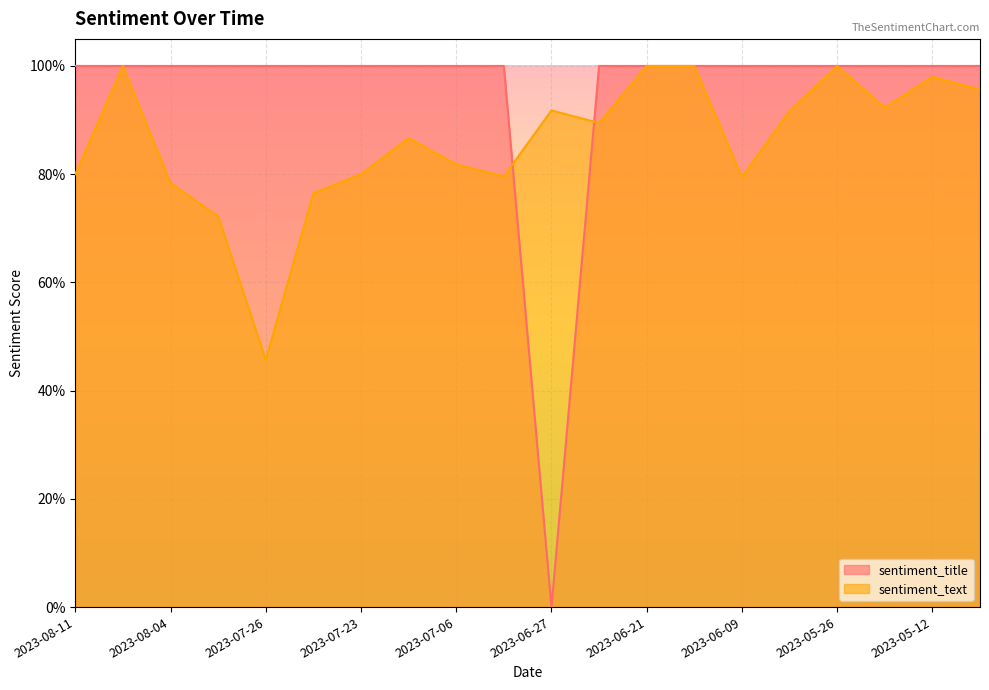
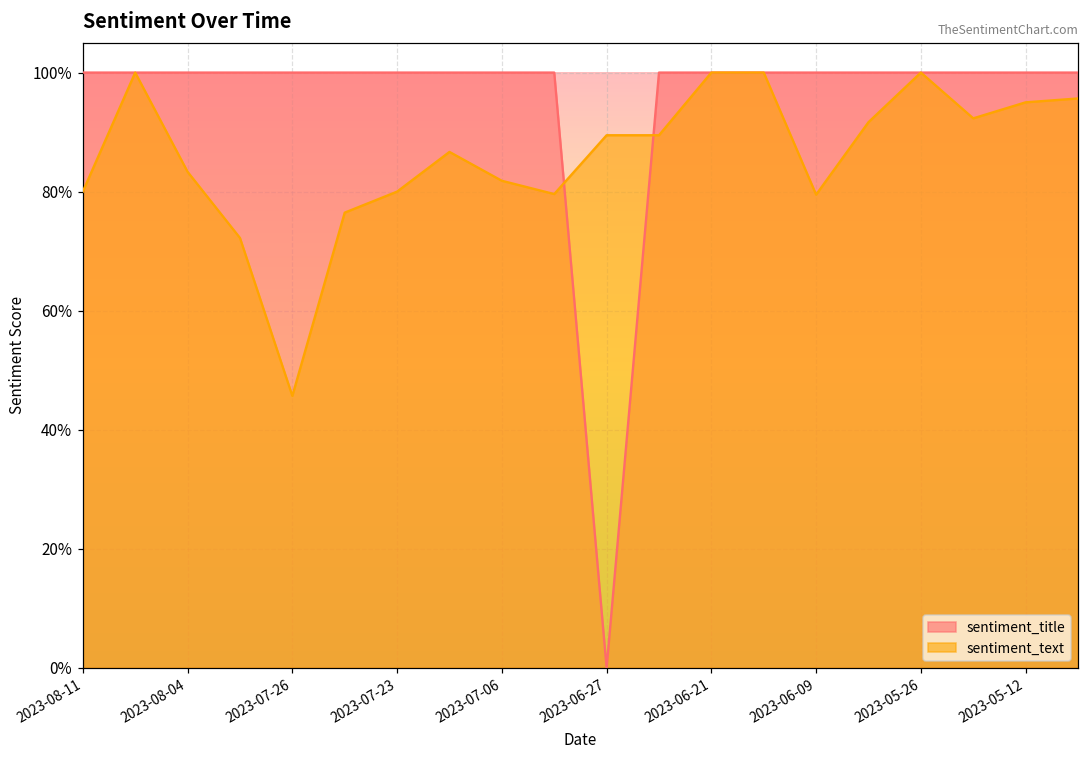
  {
    "sentiment_title": {
      "2023-08-11": "100%",
      "2023-08-04": "100%",
      "2023-07-26": "100%",
      "2023-07-23": "100%",
      "2023-07-06": "100%",
      "2023-06-27": "0%",
      "2023-06-09": "100%",
      "2023-05-12": "100%"
    },
    "sentiment_text": {
      "2023-08-11": "80%",
-     "2023-08-04": "78%",
+     "2023-08-04": "83%",
      "2023-07-26": "46%",
      "2023-07-23": "80%",
      "2023-07-06": "82%",
-     "2023-06-27": "92%",
+     "2023-06-27": "89%",
      "2023-06-09": "79%",
-     "2023-05-12": "98%"
+     "2023-05-12": "95%"
    }
  }
